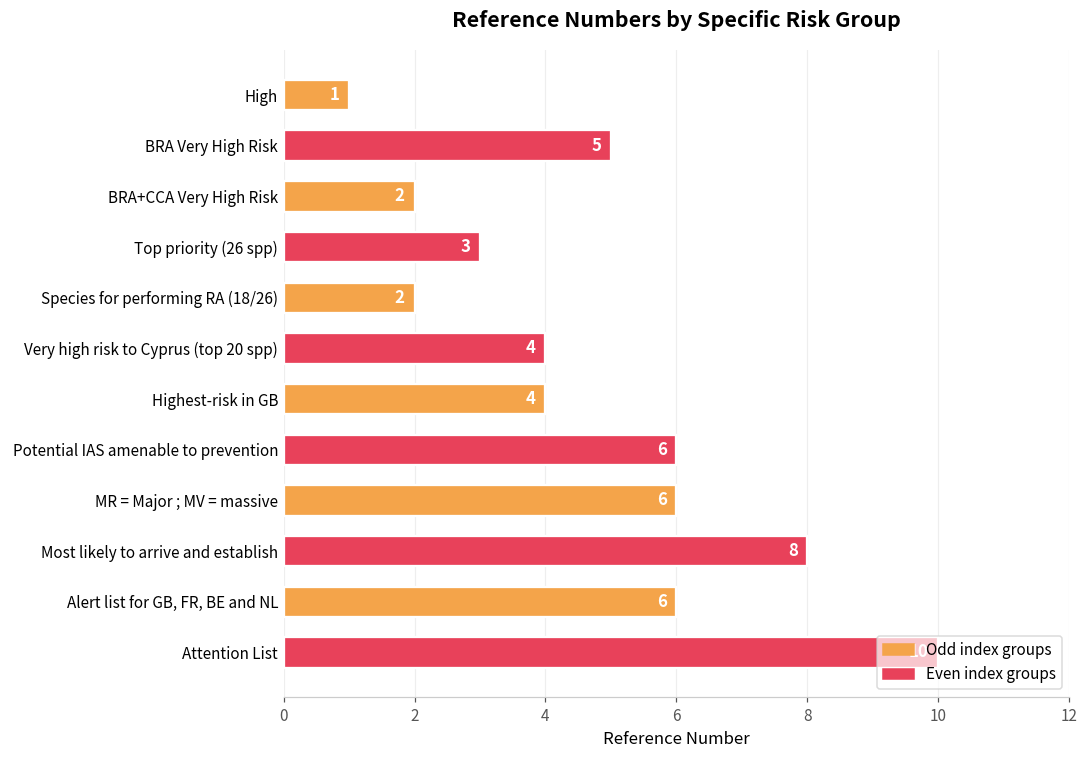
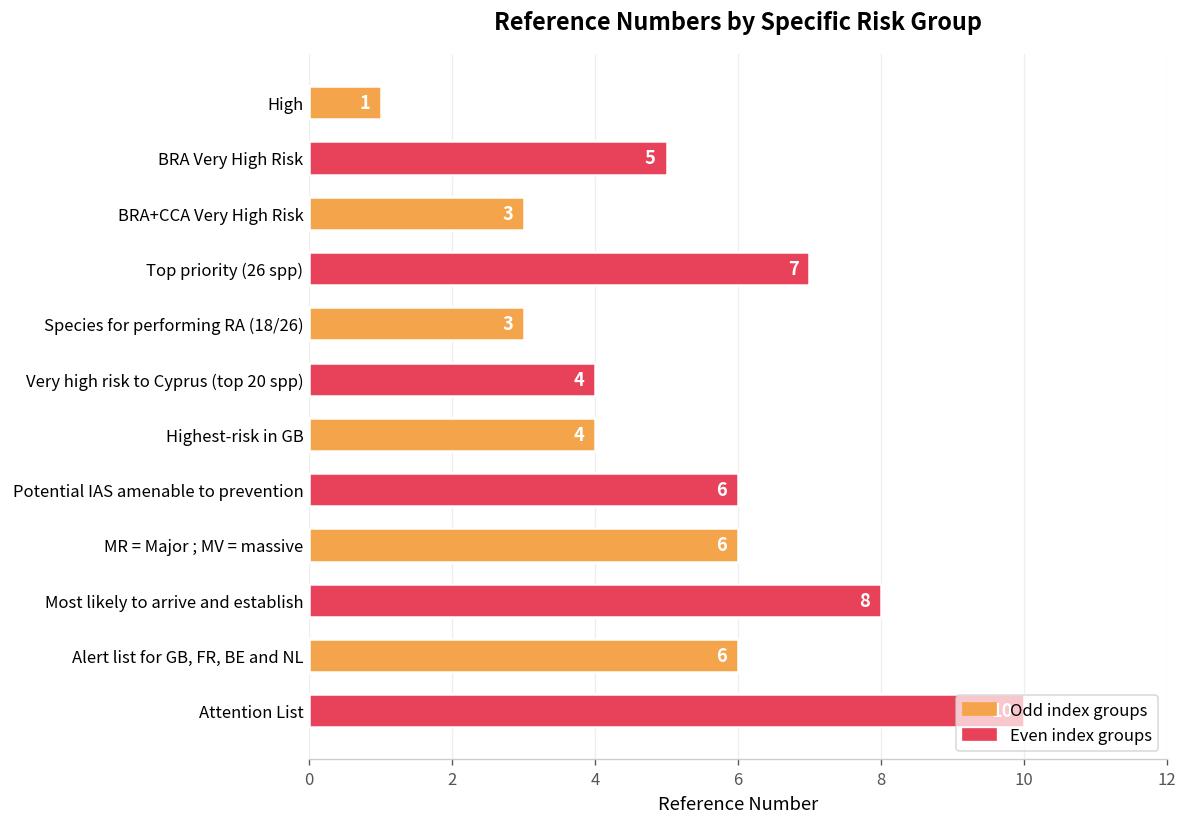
  {
    "High": 1,
    "BRA Very High Risk": 5,
-   "BRA+CCA Very High Risk": 2,
-   "Top priority (26 spp)": 3,
-   "Species for performing RA (18/26)": 2,
+   "BRA+CCA Very High Risk": 3,
+   "Top priority (26 spp)": 7,
+   "Species for performing RA (18/26)": 3,
    "Very high risk to Cyprus (top 20 spp)": 4,
    "Highest-risk in GB": 4,
    "Potential IAS amenable to prevention": 6,
    "MR = Major ; MV = massive": 6,
    "Most likely to arrive and establish": 8,
    "Alert list for GB, FR, BE and NL": 6
  }
